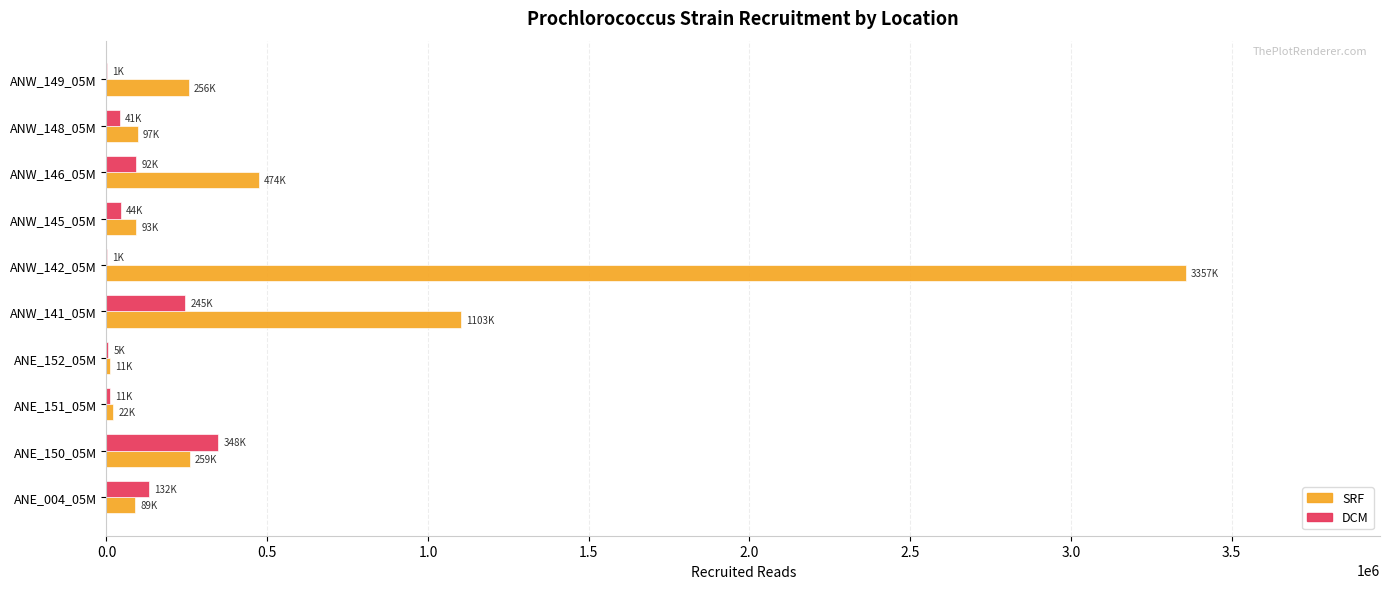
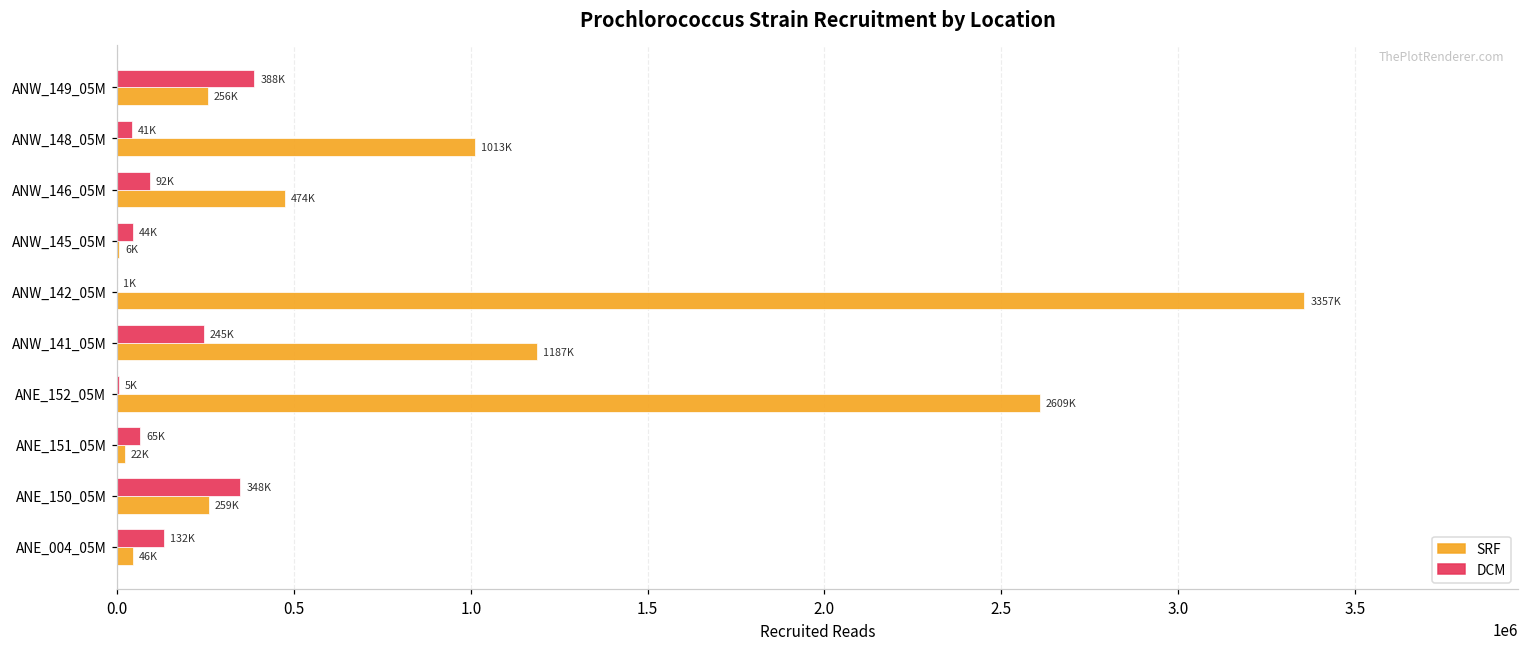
  {
    "SRF": {
      "ANW_149_05M": "256K",
-     "ANW_148_05M": "97K",
+     "ANW_148_05M": "1013K",
      "ANW_146_05M": "474K",
-     "ANW_145_05M": "93K",
+     "ANW_145_05M": "6K",
      "ANW_142_05M": "3357K",
-     "ANW_141_05M": "1103K",
-     "ANE_152_05M": "11K",
+     "ANW_141_05M": "1187K",
+     "ANE_152_05M": "2609K",
      "ANE_151_05M": "22K",
      "ANE_150_05M": "259K",
-     "ANE_004_05M": "89K"
+     "ANE_004_05M": "46K"
    },
    "DCM": {
-     "ANW_149_05M": "1K",
+     "ANW_149_05M": "388K",
      "ANW_148_05M": "41K",
      "ANW_146_05M": "92K",
      "ANW_145_05M": "44K",
      "ANW_142_05M": "1K",
      "ANW_141_05M": "245K",
      "ANE_152_05M": "5K",
-     "ANE_151_05M": "11K",
+     "ANE_151_05M": "65K",
      "ANE_150_05M": "348K",
      "ANE_004_05M": "132K"
    }
  }
